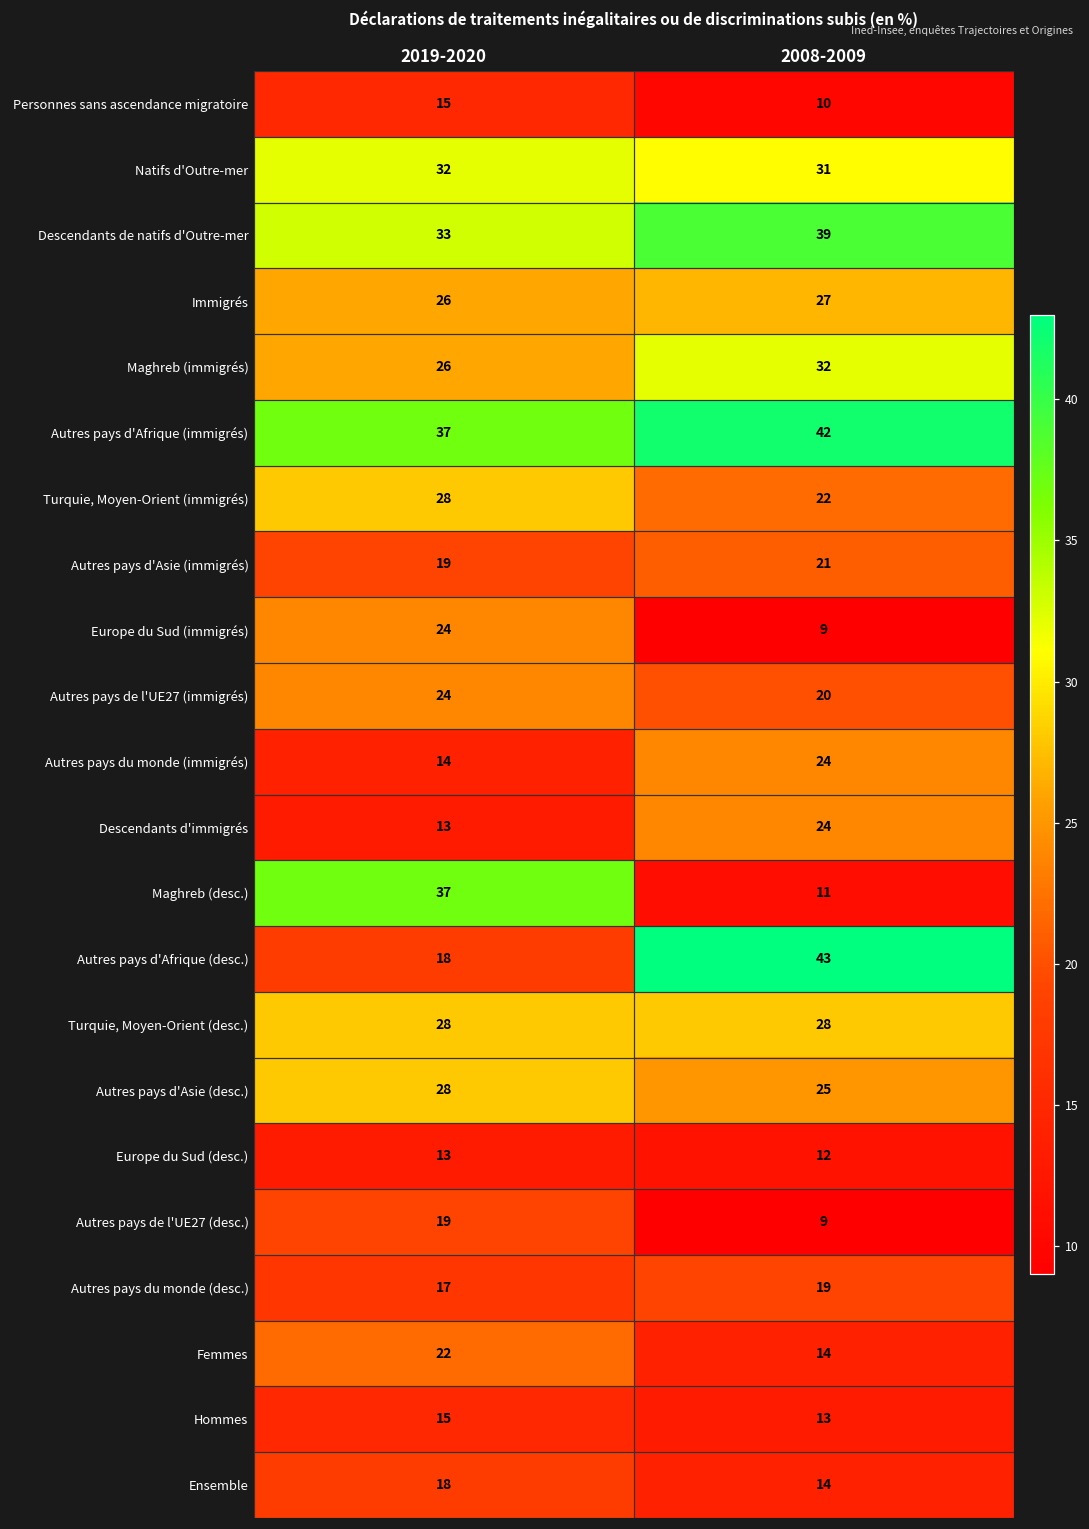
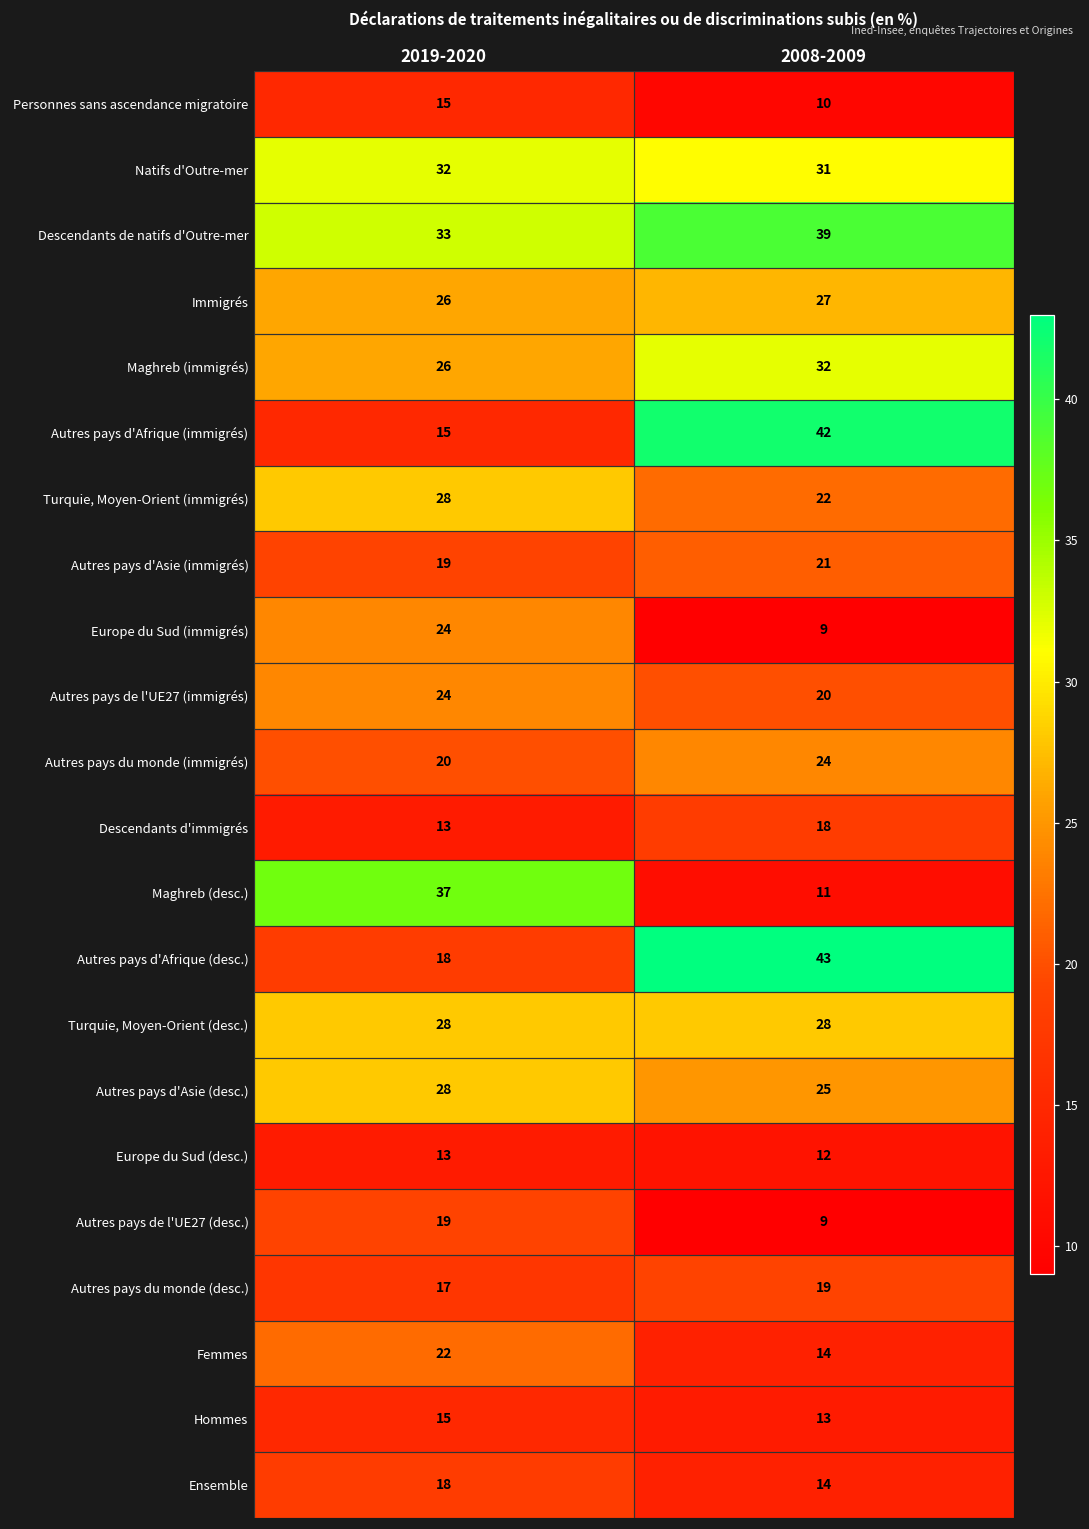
  {
    "Personnes sans ascendance migratoire": {
      "2019-2020": 15,
      "2008-2009": 10
    },
    "Natifs d'Outre-mer": {
      "2019-2020": 32,
      "2008-2009": 31
    },
    "Descendants de natifs d'Outre-mer": {
      "2019-2020": 33,
      "2008-2009": 39
    },
    "Immigrés": {
      "2019-2020": 26,
      "2008-2009": 27
    },
    "Maghreb (immigrés)": {
      "2019-2020": 26,
      "2008-2009": 32
    },
    "Autres pays d'Afrique (immigrés)": {
-     "2019-2020": 37,
+     "2019-2020": 15,
      "2008-2009": 42
    },
    "Turquie, Moyen-Orient (immigrés)": {
      "2019-2020": 28,
      "2008-2009": 22
    },
    "Autres pays d'Asie (immigrés)": {
      "2019-2020": 19,
      "2008-2009": 21
    },
    "Europe du Sud (immigrés)": {
      "2019-2020": 24,
      "2008-2009": 9
    },
    "Autres pays de l'UE27 (immigrés)": {
      "2019-2020": 24,
      "2008-2009": 20
    },
    "Autres pays du monde (immigrés)": {
-     "2019-2020": 14,
+     "2019-2020": 20,
      "2008-2009": 24
    },
    "Descendants d'immigrés": {
      "2019-2020": 13,
-     "2008-2009": 24
+     "2008-2009": 18
    },
    "Maghreb (desc.)": {
      "2019-2020": 37,
      "2008-2009": 11
    },
    "Autres pays d'Afrique (desc.)": {
      "2019-2020": 18,
      "2008-2009": 43
    },
    "Turquie, Moyen-Orient (desc.)": {
      "2019-2020": 28,
      "2008-2009": 28
    },
    "Autres pays d'Asie (desc.)": {
      "2019-2020": 28,
      "2008-2009": 25
    },
    "Europe du Sud (desc.)": {
      "2019-2020": 13,
      "2008-2009": 12
    },
    "Autres pays de l'UE27 (desc.)": {
      "2019-2020": 19,
      "2008-2009": 9
    },
    "Autres pays du monde (desc.)": {
      "2019-2020": 17,
      "2008-2009": 19
    },
    "Femmes": {
      "2019-2020": 22,
      "2008-2009": 14
    },
    "Hommes": {
      "2019-2020": 15,
      "2008-2009": 13
    },
    "Ensemble": {
      "2019-2020": 18,
      "2008-2009": 14
    }
  }
